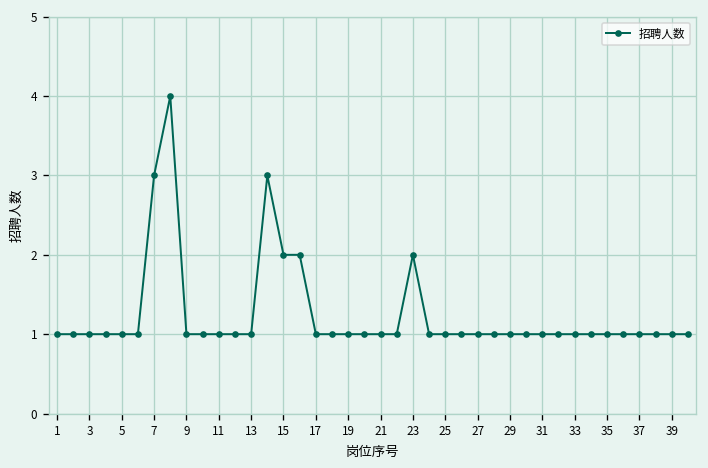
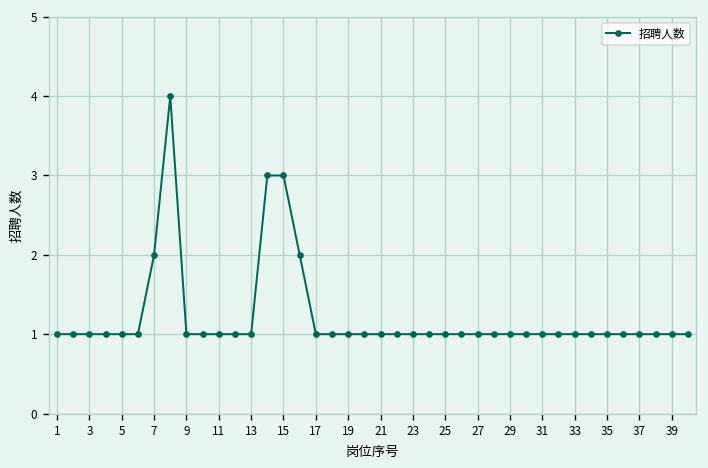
  {
    "1": 1,
    "3": 1,
    "5": 1,
-   "7": 3,
+   "7": 2,
    "9": 1,
    "11": 1,
    "13": 1,
-   "15": 2,
+   "15": 3,
    "17": 1,
    "19": 1,
    "21": 1,
-   "23": 2,
+   "23": 1,
    "25": 1,
    "27": 1,
    "29": 1,
    "31": 1,
    "33": 1,
    "35": 1,
    "37": 1,
    "39": 1
  }
